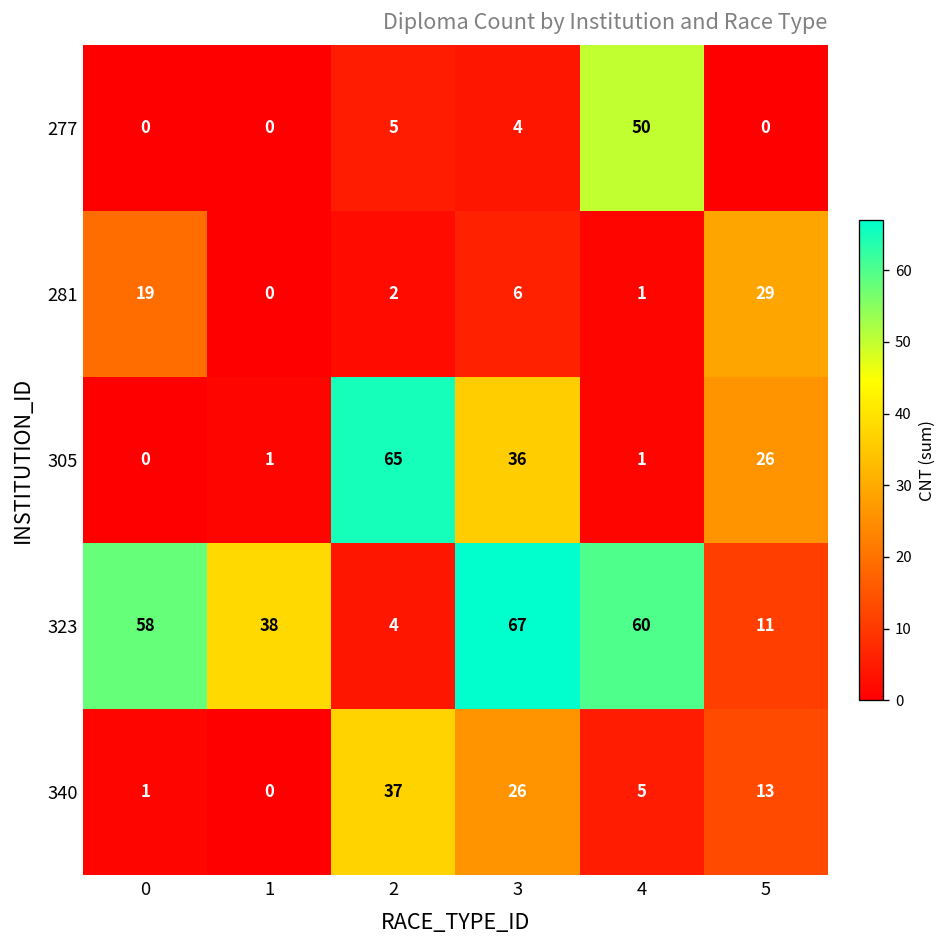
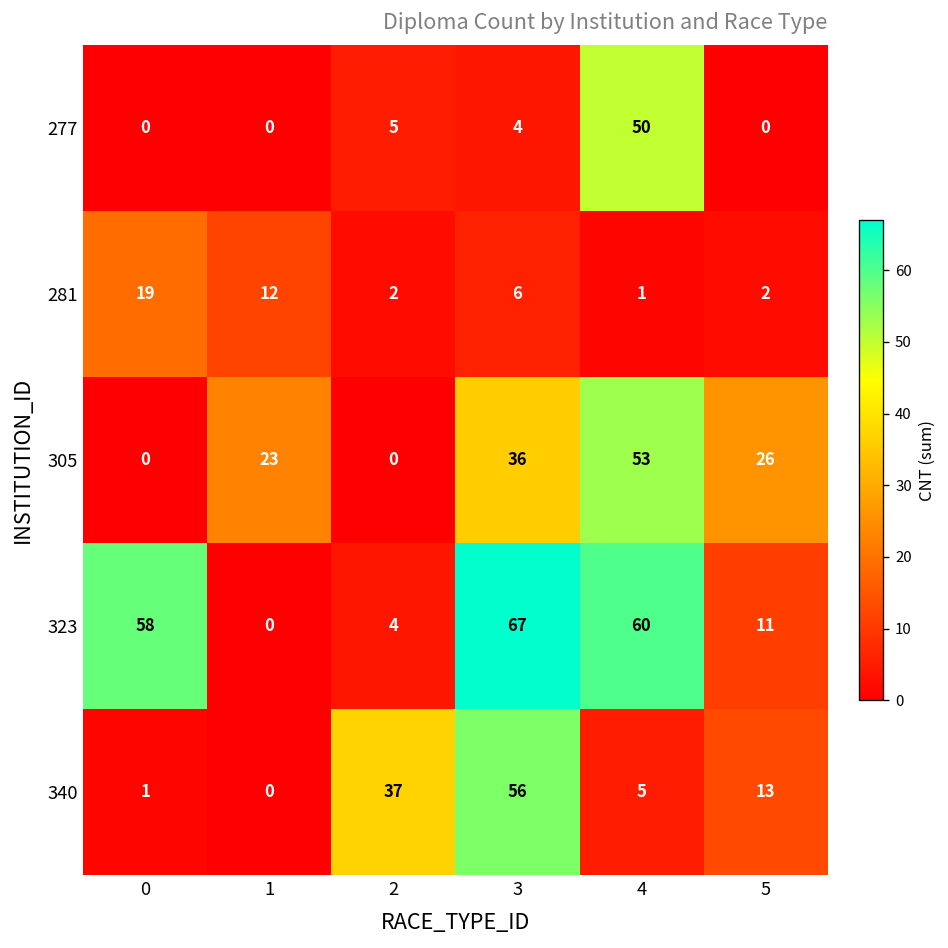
  {
    "277": {
      "0": 0,
      "1": 0,
      "2": 5,
      "3": 4,
      "4": 50,
      "5": 0
    },
    "281": {
      "0": 19,
-     "1": 0,
+     "1": 12,
      "2": 2,
      "3": 6,
      "4": 1,
-     "5": 29
+     "5": 2
    },
    "305": {
      "0": 0,
-     "1": 1,
-     "2": 65,
+     "1": 23,
+     "2": 0,
      "3": 36,
-     "4": 1,
+     "4": 53,
      "5": 26
    },
    "323": {
      "0": 58,
-     "1": 38,
+     "1": 0,
      "2": 4,
      "3": 67,
      "4": 60,
      "5": 11
    },
    "340": {
      "0": 1,
      "1": 0,
      "2": 37,
-     "3": 26,
+     "3": 56,
      "4": 5,
      "5": 13
    }
  }
